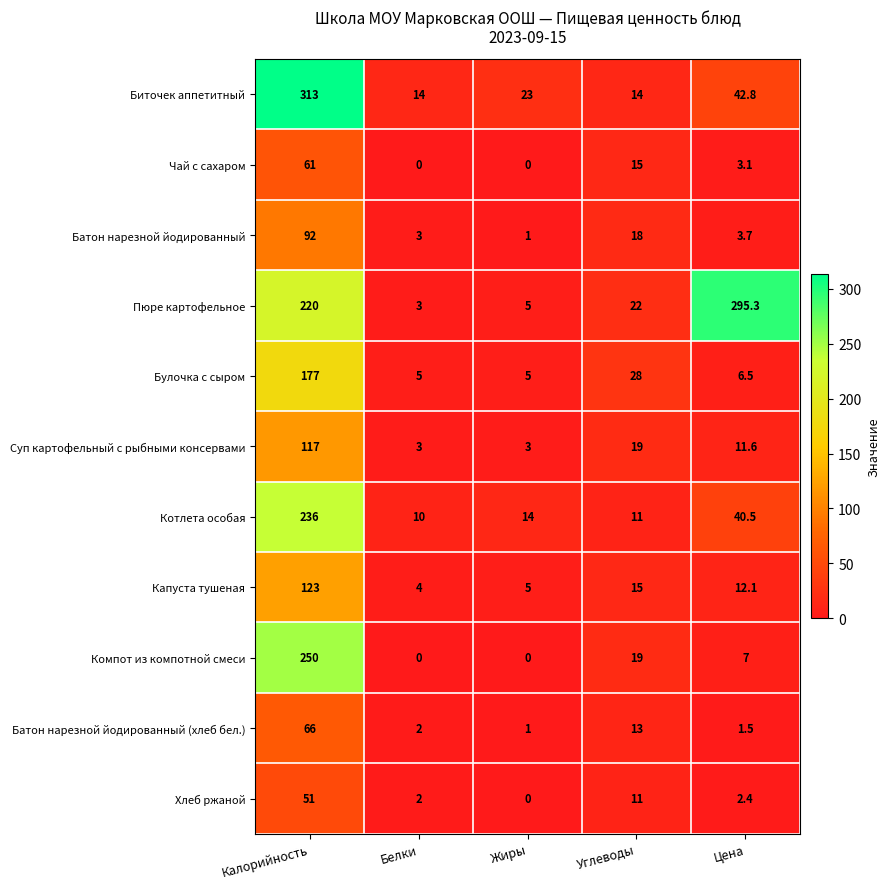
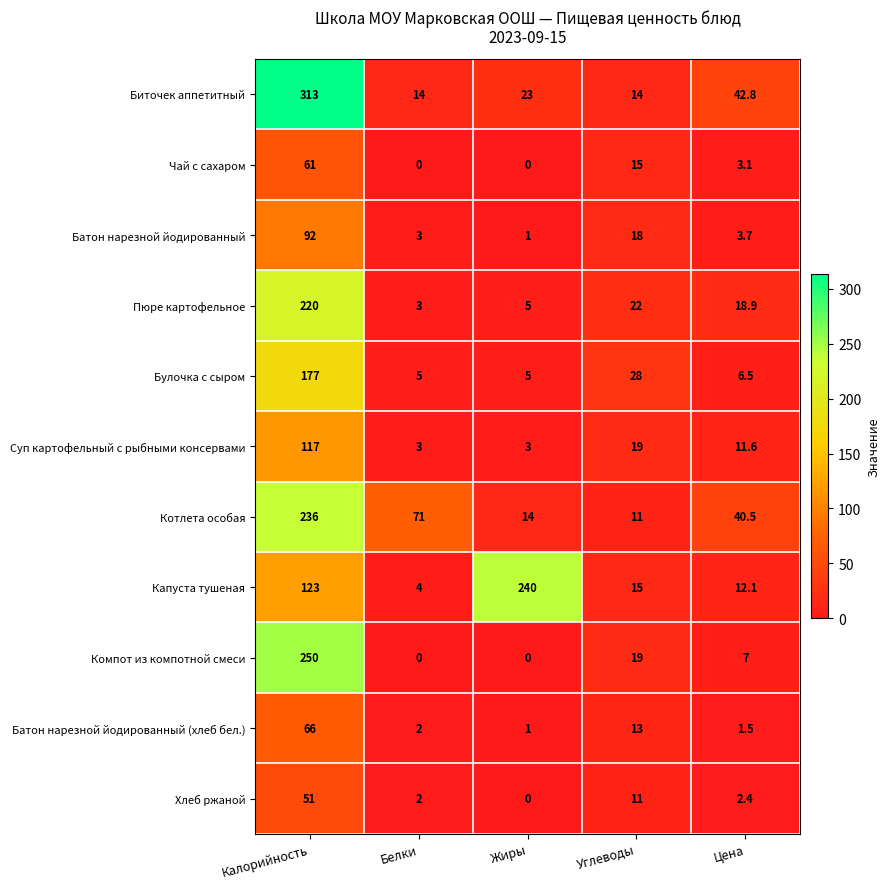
  {
    "Биточек аппетитный": {
      "Калорийность": 313,
      "Белки": 14,
      "Жиры": 23,
      "Углеводы": 14,
      "Цена": 42.8
    },
    "Чай с сахаром": {
      "Калорийность": 61,
      "Белки": 0,
      "Жиры": 0,
      "Углеводы": 15,
      "Цена": 3.1
    },
    "Батон нарезной йодированный": {
      "Калорийность": 92,
      "Белки": 3,
      "Жиры": 1,
      "Углеводы": 18,
      "Цена": 3.7
    },
    "Пюре картофельное": {
      "Калорийность": 220,
      "Белки": 3,
      "Жиры": 5,
      "Углеводы": 22,
-     "Цена": 295.3
+     "Цена": 18.9
    },
    "Булочка с сыром": {
      "Калорийность": 177,
      "Белки": 5,
      "Жиры": 5,
      "Углеводы": 28,
      "Цена": 6.5
    },
    "Суп картофельный с рыбными консервами": {
      "Калорийность": 117,
      "Белки": 3,
      "Жиры": 3,
      "Углеводы": 19,
      "Цена": 11.6
    },
    "Котлета особая": {
      "Калорийность": 236,
-     "Белки": 10,
+     "Белки": 71,
      "Жиры": 14,
      "Углеводы": 11,
      "Цена": 40.5
    },
    "Капуста тушеная": {
      "Калорийность": 123,
      "Белки": 4,
-     "Жиры": 5,
+     "Жиры": 240,
      "Углеводы": 15,
      "Цена": 12.1
    },
    "Компот из компотной смеси": {
      "Калорийность": 250,
      "Белки": 0,
      "Жиры": 0,
      "Углеводы": 19,
      "Цена": 7
    },
    "Батон нарезной йодированный (хлеб бел.)": {
      "Калорийность": 66,
      "Белки": 2,
      "Жиры": 1,
      "Углеводы": 13,
      "Цена": 1.5
    },
    "Хлеб ржаной": {
      "Калорийность": 51,
      "Белки": 2,
      "Жиры": 0,
      "Углеводы": 11,
      "Цена": 2.4
    }
  }
